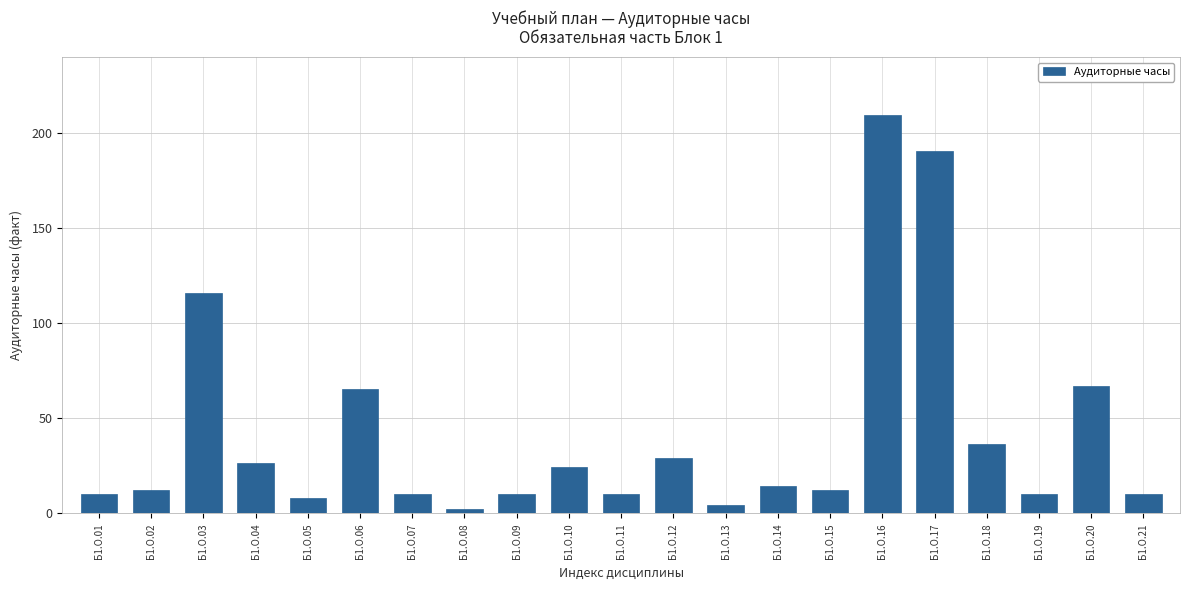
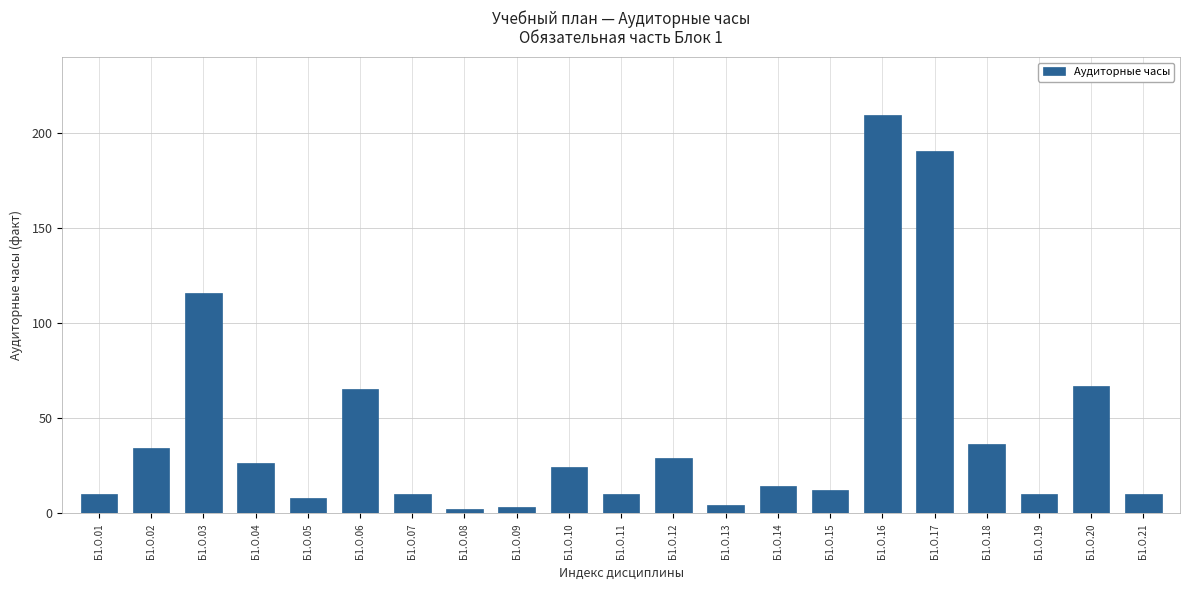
  {
    "Б1.О.01": 10,
-   "Б1.О.02": 12,
+   "Б1.О.02": 35,
    "Б1.О.03": 116,
    "Б1.О.04": 27,
    "Б1.О.05": 8,
    "Б1.О.06": 65,
    "Б1.О.07": 10,
    "Б1.О.08": 3,
-   "Б1.О.09": 10,
+   "Б1.О.09": 4,
    "Б1.О.10": 24,
    "Б1.О.11": 10,
    "Б1.О.12": 29,
    "Б1.О.13": 4,
    "Б1.О.14": 14,
    "Б1.О.15": 12,
    "Б1.О.16": 209,
    "Б1.О.17": 191,
    "Б1.О.18": 37,
    "Б1.О.19": 10,
    "Б1.О.20": 67,
    "Б1.О.21": 10
  }
